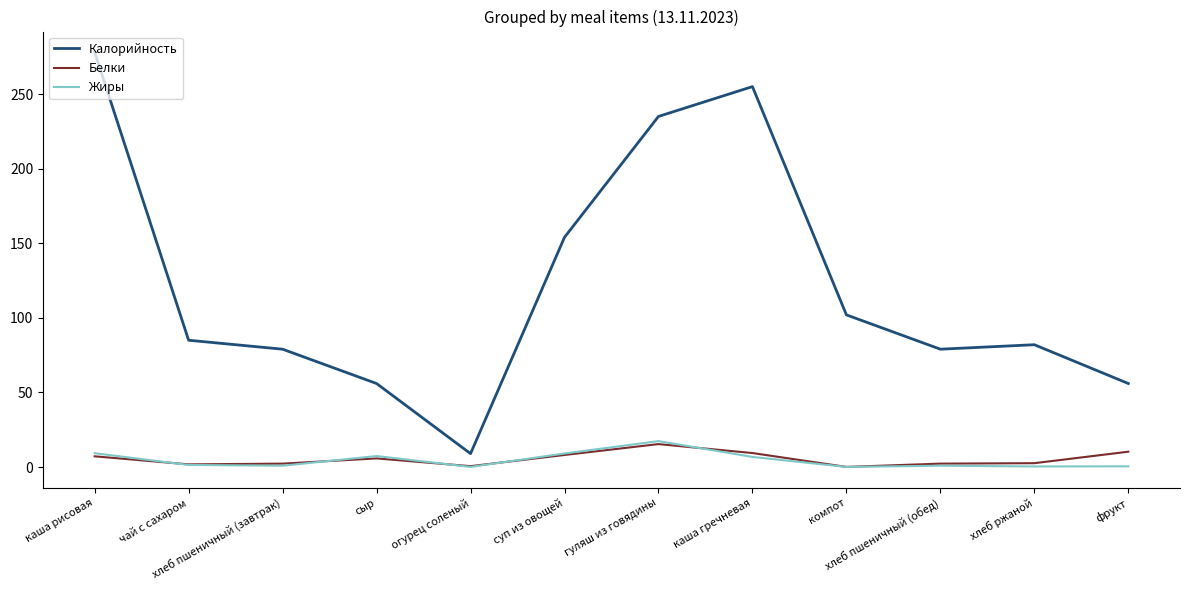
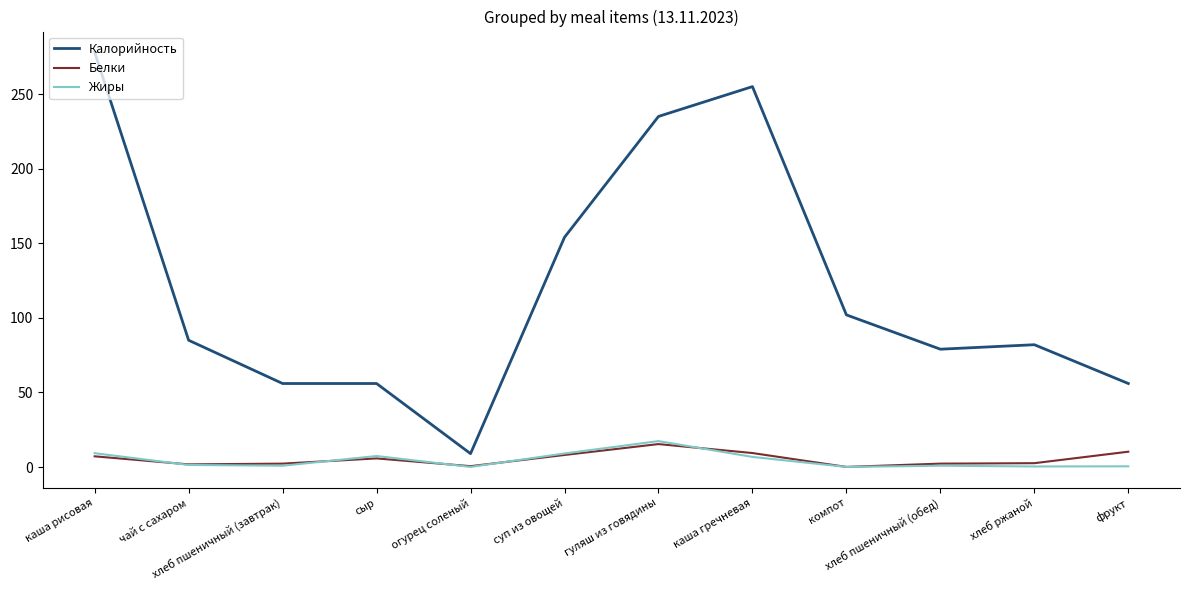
  {
    "Калорийность": {
      "чай с сахаром": 85,
-     "хлеб пшеничный (завтрак)": 79,
+     "хлеб пшеничный (завтрак)": 56,
      "сыр": 56,
      "огурец соленый": 9,
      "суп из овощей": 154,
      "гуляш из говядины": 235,
      "каша гречневая": 255,
      "компот": 102,
      "хлеб пшеничный (обед)": 79,
      "хлеб ржаной": 82,
      "фрукт": 56
    },
    "Белки": {
      "каша рисовая": 7,
      "гуляш из говядины": 15,
      "каша гречневая": 9,
      "хлеб ржаной": 3,
      "фрукт": 10
    },
    "Жиры": {
      "каша рисовая": 9,
      "гуляш из говядины": 17,
      "каша гречневая": 7,
      "хлеб ржаной": 0,
      "фрукт": 1
    }
  }
